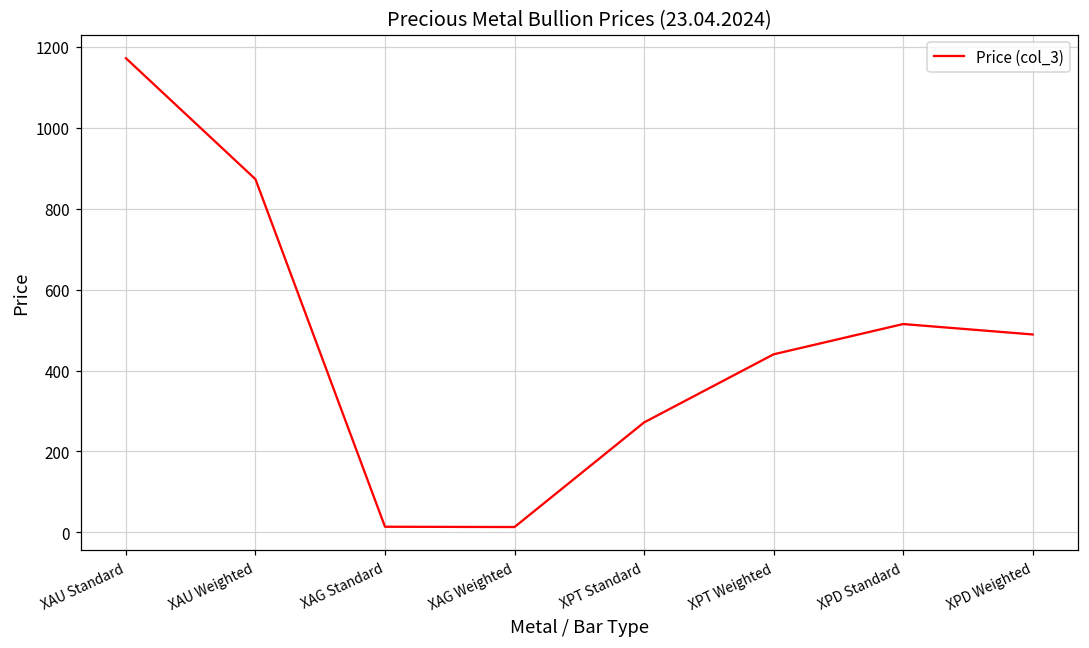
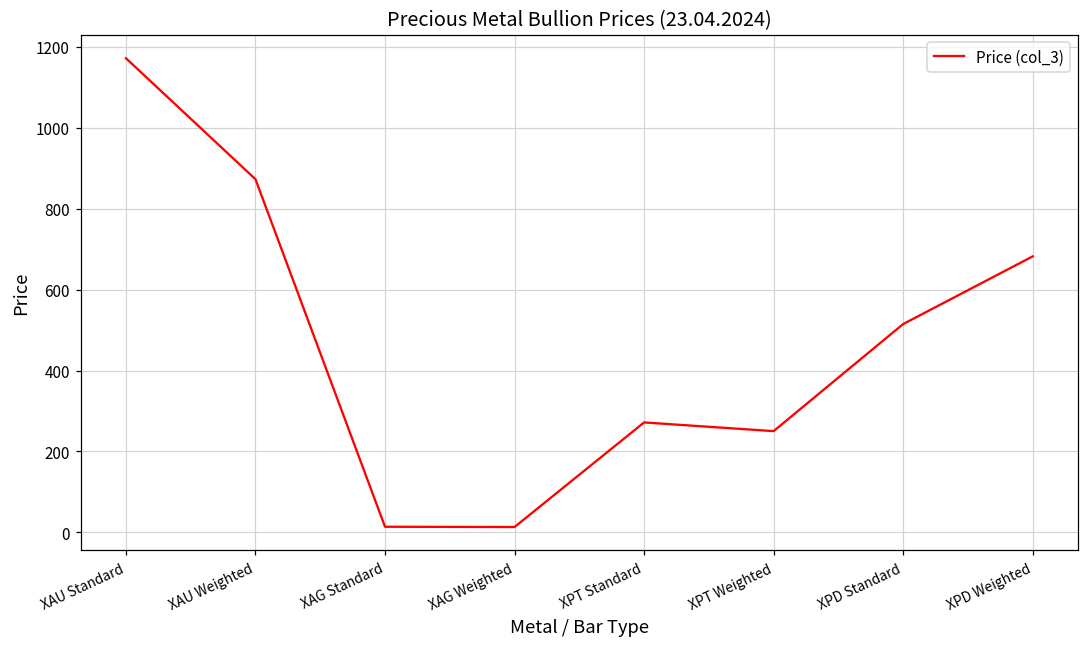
  {
    "XAU Standard": 1170,
    "XAU Weighted": 870,
    "XAG Standard": 10,
    "XAG Weighted": 10,
    "XPT Standard": 270,
-   "XPT Weighted": 440,
+   "XPT Weighted": 250,
    "XPD Standard": 510,
-   "XPD Weighted": 490
+   "XPD Weighted": 680
  }
